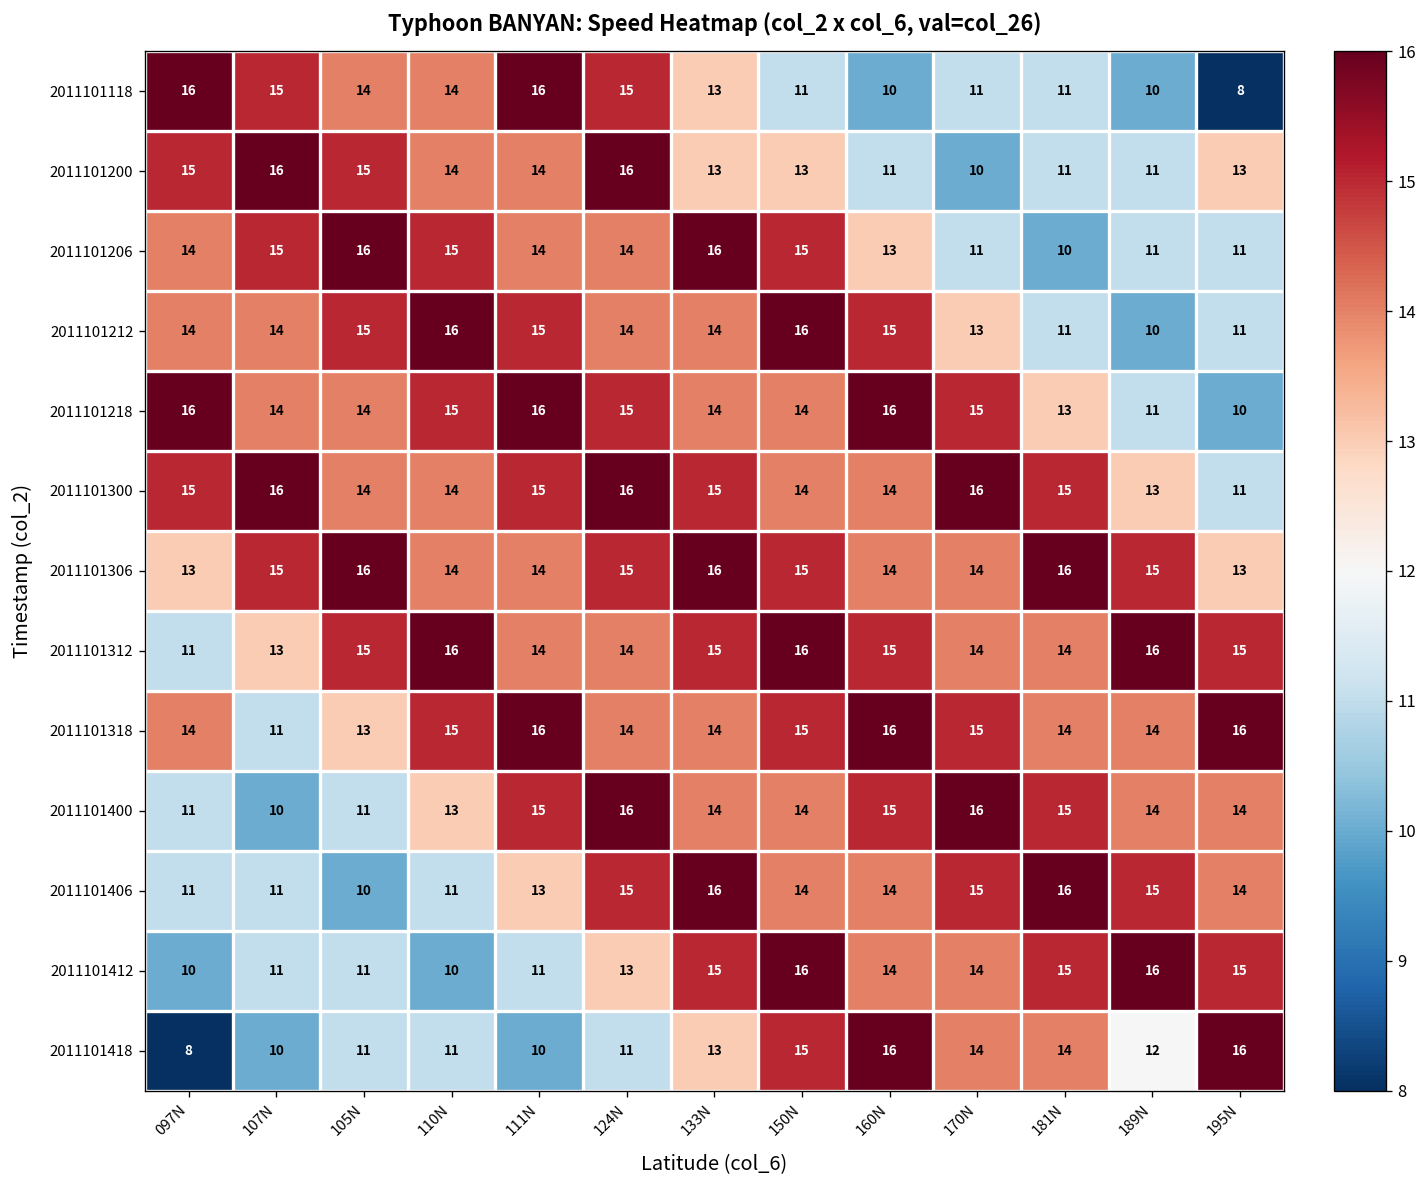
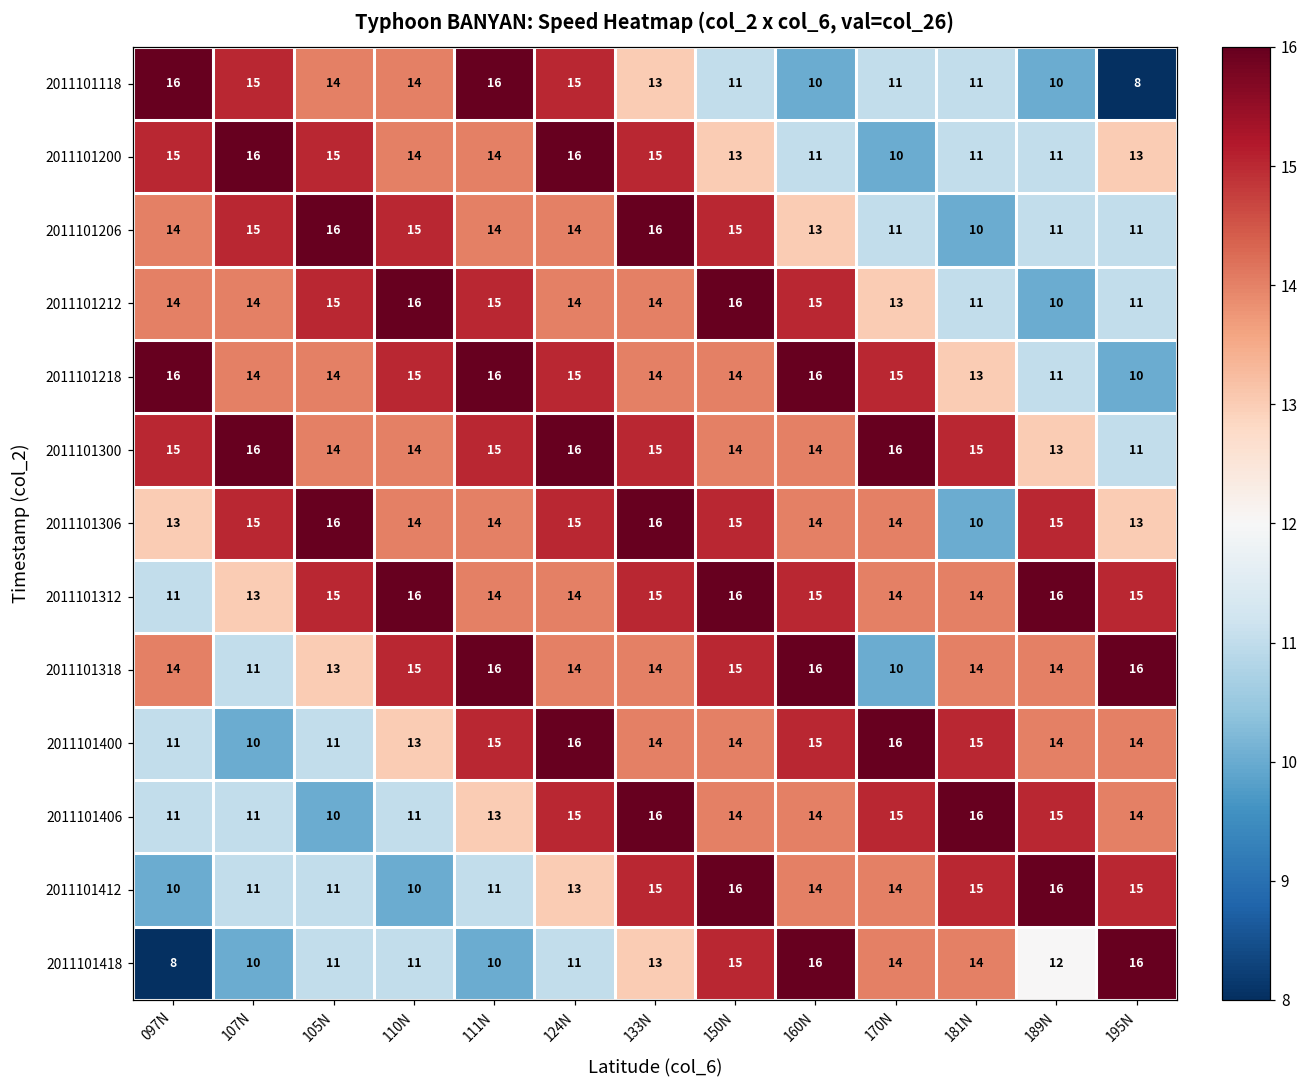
  {
    "2011101118": {
      "097N": 16,
      "107N": 15,
      "105N": 14,
      "110N": 14,
      "111N": 16,
      "124N": 15,
      "133N": 13,
      "150N": 11,
      "160N": 10,
      "170N": 11,
      "181N": 11,
      "189N": 10,
      "195N": 8
    },
    "2011101200": {
      "097N": 15,
      "107N": 16,
      "105N": 15,
      "110N": 14,
      "111N": 14,
      "124N": 16,
-     "133N": 13,
+     "133N": 15,
      "150N": 13,
      "160N": 11,
      "170N": 10,
      "181N": 11,
      "189N": 11,
      "195N": 13
    },
    "2011101206": {
      "097N": 14,
      "107N": 15,
      "105N": 16,
      "110N": 15,
      "111N": 14,
      "124N": 14,
      "133N": 16,
      "150N": 15,
      "160N": 13,
      "170N": 11,
      "181N": 10,
      "189N": 11,
      "195N": 11
    },
    "2011101212": {
      "097N": 14,
      "107N": 14,
      "105N": 15,
      "110N": 16,
      "111N": 15,
      "124N": 14,
      "133N": 14,
      "150N": 16,
      "160N": 15,
      "170N": 13,
      "181N": 11,
      "189N": 10,
      "195N": 11
    },
    "2011101218": {
      "097N": 16,
      "107N": 14,
      "105N": 14,
      "110N": 15,
      "111N": 16,
      "124N": 15,
      "133N": 14,
      "150N": 14,
      "160N": 16,
      "170N": 15,
      "181N": 13,
      "189N": 11,
      "195N": 10
    },
    "2011101300": {
      "097N": 15,
      "107N": 16,
      "105N": 14,
      "110N": 14,
      "111N": 15,
      "124N": 16,
      "133N": 15,
      "150N": 14,
      "160N": 14,
      "170N": 16,
      "181N": 15,
      "189N": 13,
      "195N": 11
    },
    "2011101306": {
      "097N": 13,
      "107N": 15,
      "105N": 16,
      "110N": 14,
      "111N": 14,
      "124N": 15,
      "133N": 16,
      "150N": 15,
      "160N": 14,
      "170N": 14,
-     "181N": 16,
+     "181N": 10,
      "189N": 15,
      "195N": 13
    },
    "2011101312": {
      "097N": 11,
      "107N": 13,
      "105N": 15,
      "110N": 16,
      "111N": 14,
      "124N": 14,
      "133N": 15,
      "150N": 16,
      "160N": 15,
      "170N": 14,
      "181N": 14,
      "189N": 16,
      "195N": 15
    },
    "2011101318": {
      "097N": 14,
      "107N": 11,
      "105N": 13,
      "110N": 15,
      "111N": 16,
      "124N": 14,
      "133N": 14,
      "150N": 15,
      "160N": 16,
-     "170N": 15,
+     "170N": 10,
      "181N": 14,
      "189N": 14,
      "195N": 16
    },
    "2011101400": {
      "097N": 11,
      "107N": 10,
      "105N": 11,
      "110N": 13,
      "111N": 15,
      "124N": 16,
      "133N": 14,
      "150N": 14,
      "160N": 15,
      "170N": 16,
      "181N": 15,
      "189N": 14,
      "195N": 14
    },
    "2011101406": {
      "097N": 11,
      "107N": 11,
      "105N": 10,
      "110N": 11,
      "111N": 13,
      "124N": 15,
      "133N": 16,
      "150N": 14,
      "160N": 14,
      "170N": 15,
      "181N": 16,
      "189N": 15,
      "195N": 14
    },
    "2011101412": {
      "097N": 10,
      "107N": 11,
      "105N": 11,
      "110N": 10,
      "111N": 11,
      "124N": 13,
      "133N": 15,
      "150N": 16,
      "160N": 14,
      "170N": 14,
      "181N": 15,
      "189N": 16,
      "195N": 15
    },
    "2011101418": {
      "097N": 8,
      "107N": 10,
      "105N": 11,
      "110N": 11,
      "111N": 10,
      "124N": 11,
      "133N": 13,
      "150N": 15,
      "160N": 16,
      "170N": 14,
      "181N": 14,
      "189N": 12,
      "195N": 16
    }
  }
